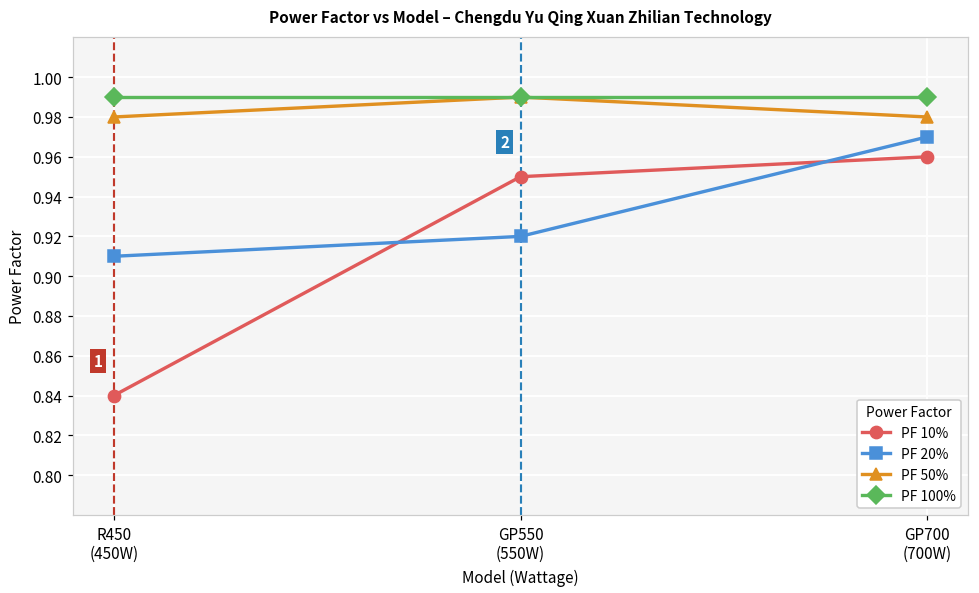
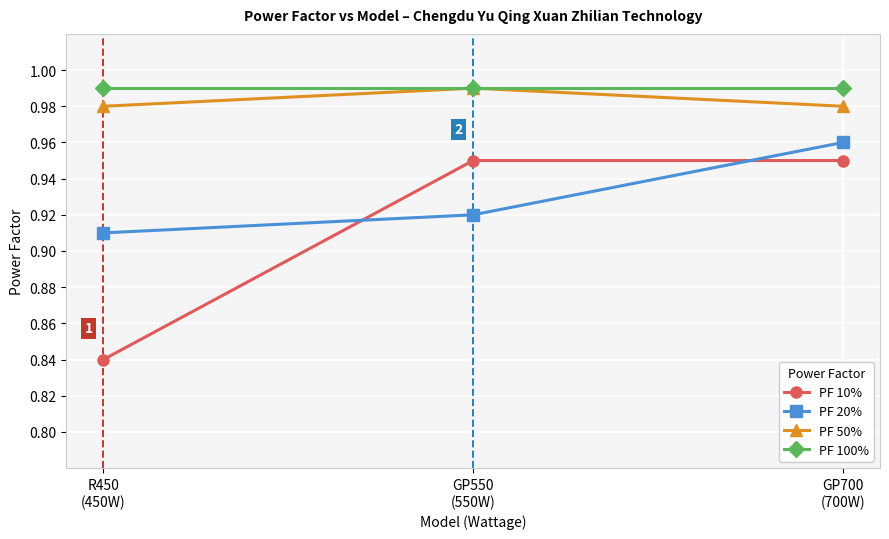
  {
    "PF 10%": {
      "GP550 (550W)": 0.95,
-     "GP700 (700W)": 0.96
+     "GP700 (700W)": 0.95
    },
    "PF 20%": {
      "R450 (450W)": 0.91,
      "GP550 (550W)": 0.92,
-     "GP700 (700W)": 0.97
+     "GP700 (700W)": 0.96
    },
    "PF 50%": {
      "R450 (450W)": 0.98,
      "GP700 (700W)": 0.98
    },
    "PF 100%": {
      "R450 (450W)": 0.99,
      "GP700 (700W)": 0.99
    }
  }
